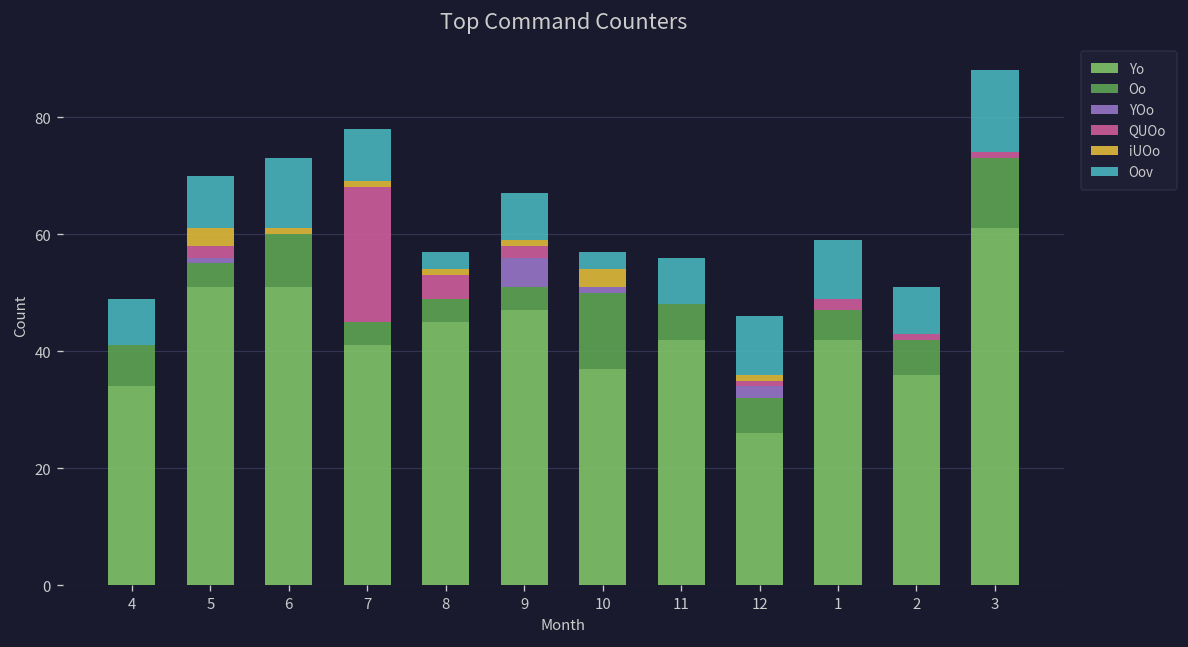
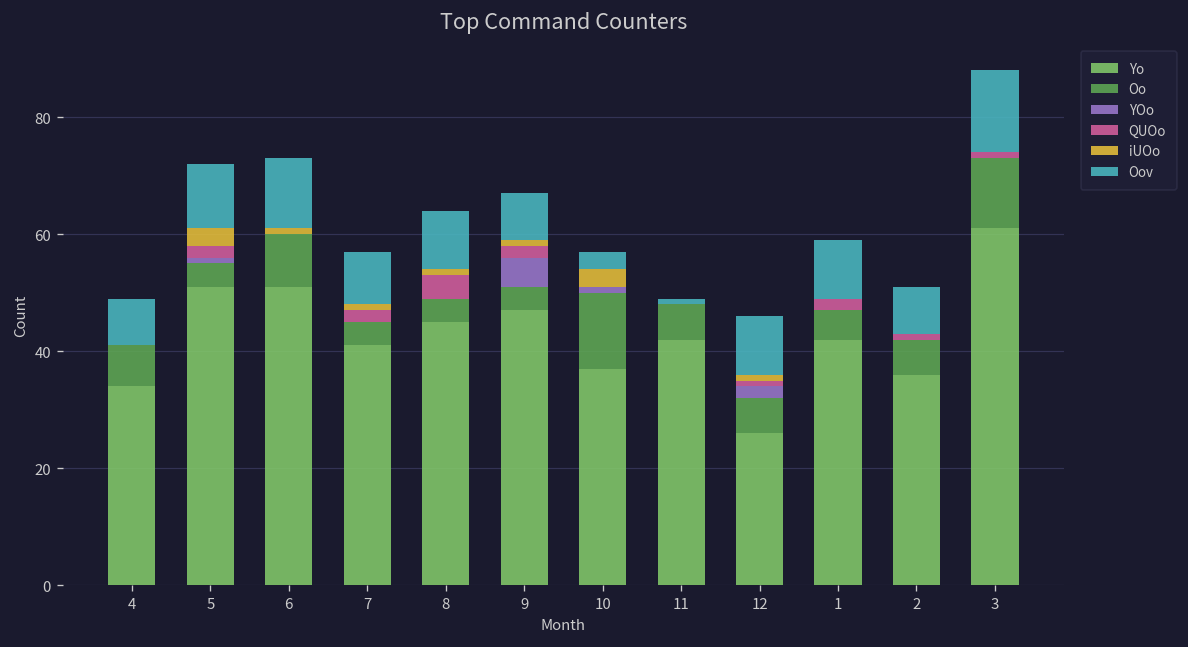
  {
    "YOo": {
      "4": 0,
      "5": 1,
      "6": 0,
      "7": 0,
      "8": 0,
      "9": 5,
      "10": 1,
      "11": 0,
      "12": 2,
      "1": 0,
      "2": 0,
      "3": 0
    },
    "QUOo": {
      "4": 0,
      "5": 2,
      "6": 0,
-     "7": 23,
+     "7": 2,
      "8": 4,
      "9": 2,
      "10": 0,
      "11": 0,
      "12": 1,
      "1": 2,
      "2": 1,
      "3": 1
    },
    "iUOo": {
      "4": 0,
      "5": 3,
      "6": 1,
      "7": 1,
      "8": 1,
      "9": 1,
      "10": 3,
      "11": 0,
      "12": 1,
      "1": 0,
      "2": 0,
      "3": 0
    },
    "Oov": {
      "4": 8,
-     "5": 9,
+     "5": 11,
      "6": 12,
      "7": 9,
-     "8": 3,
+     "8": 10,
      "9": 8,
      "10": 3,
-     "11": 8,
+     "11": 1,
      "12": 10,
      "1": 10,
      "2": 8,
      "3": 14
    }
  }
